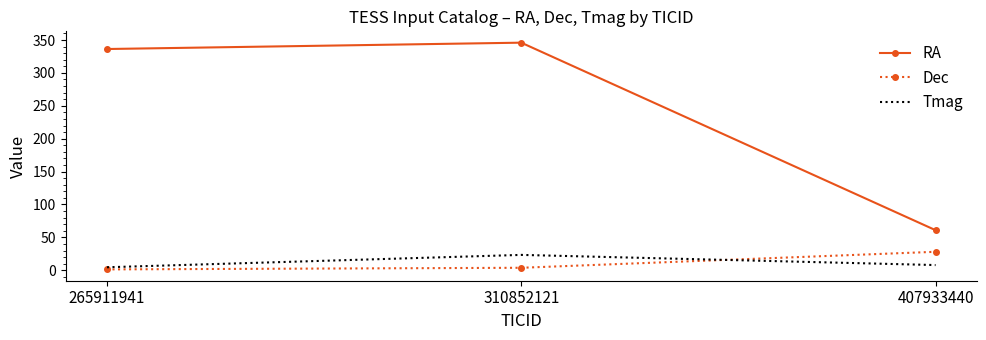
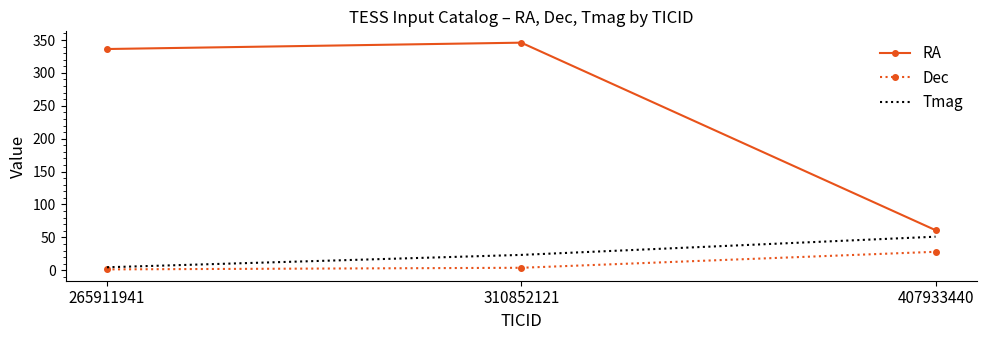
  {
    "Tmag": {
      "310852121": 20,
-     "407933440": 10
+     "407933440": 50
    }
  }
